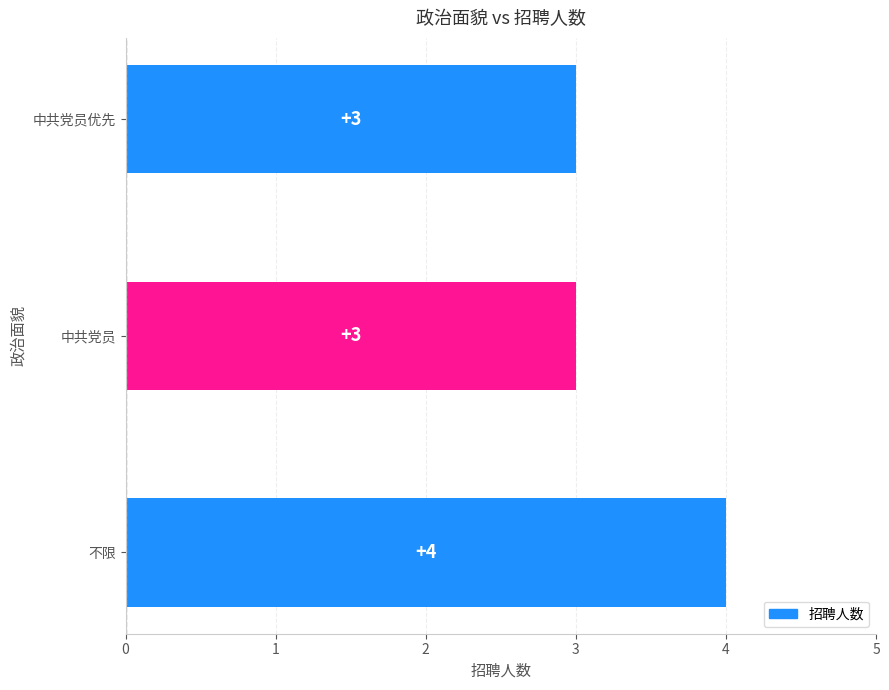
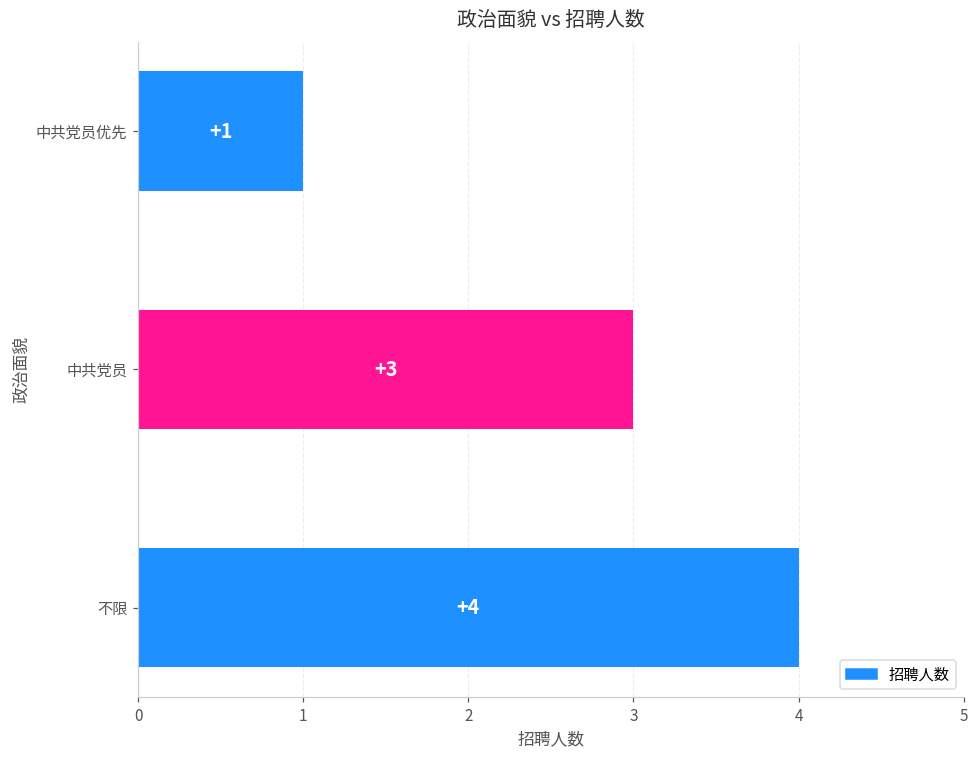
  {
-   "中共党员优先": "+3",
+   "中共党员优先": "+1",
    "中共党员": "+3",
    "不限": "+4"
  }
